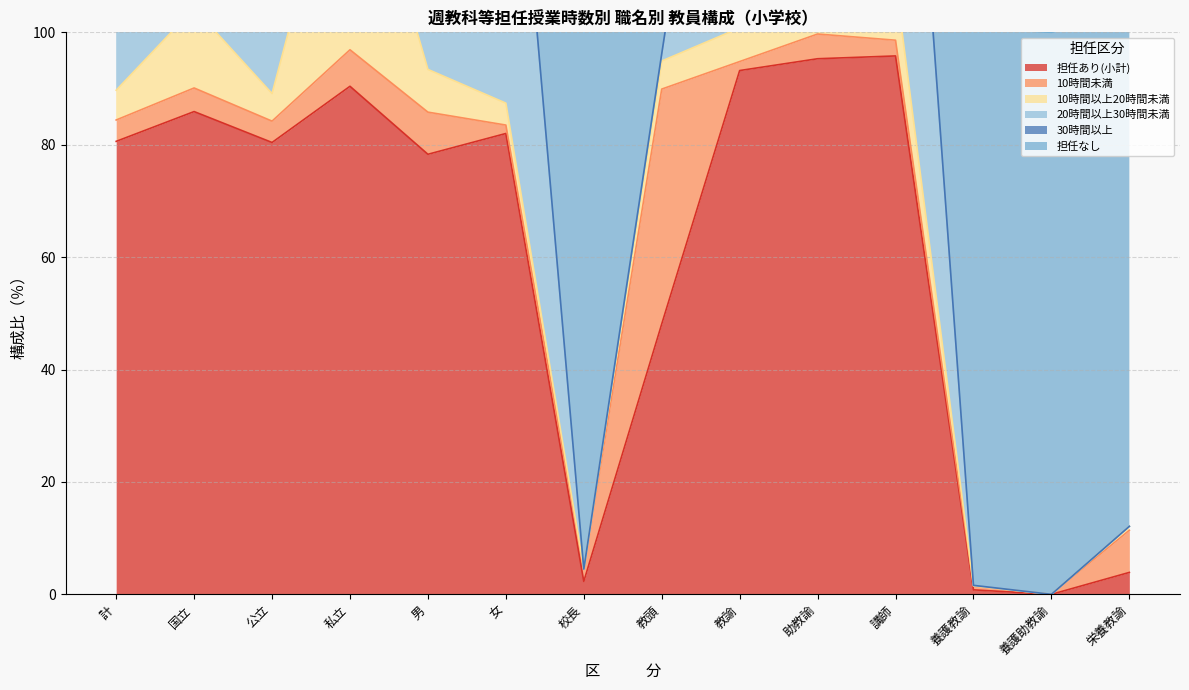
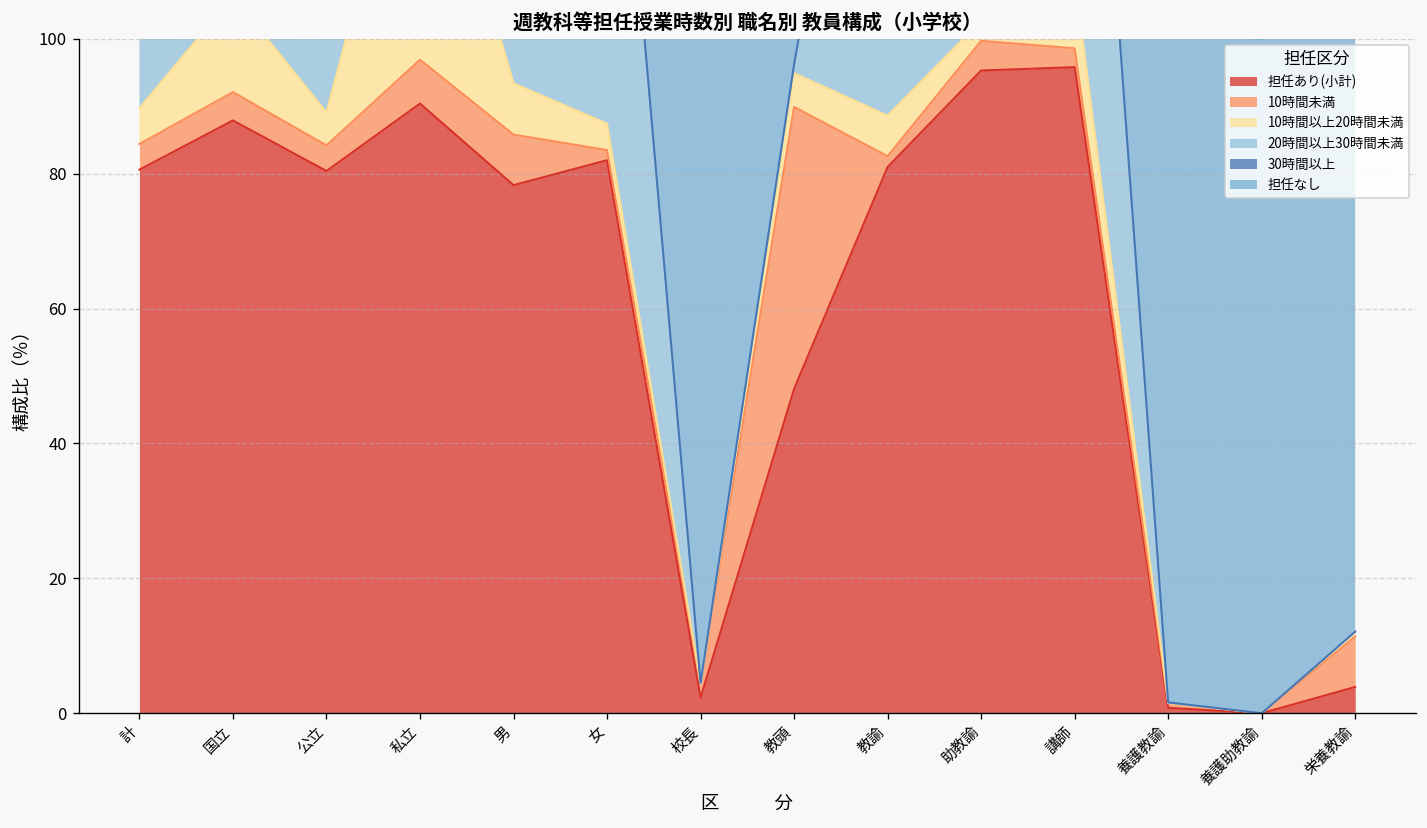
  {
    "担任あり(小計)": {
      "計": 81,
-     "国立": 86,
+     "国立": 88,
      "公立": 80,
      "私立": 90,
      "男": 78,
      "女": 82,
      "校長": 2,
      "教頭": 48,
-     "教諭": 93,
+     "教諭": 81,
      "助教諭": 95,
      "講師": 96,
      "養護教諭": 1,
      "栄養教諭": 4
    },
    "10時間未満": {
      "計": 4,
      "国立": 4,
      "公立": 4,
      "私立": 7,
      "男": 8,
      "女": 2,
      "教頭": 42,
      "教諭": 2,
      "助教諭": 4,
      "講師": 3,
      "栄養教諭": 8
    },
    "10時間以上20時間未満": {
      "計": 5,
      "公立": 5,
      "男": 8,
      "女": 4,
      "教頭": 5
    }
  }
